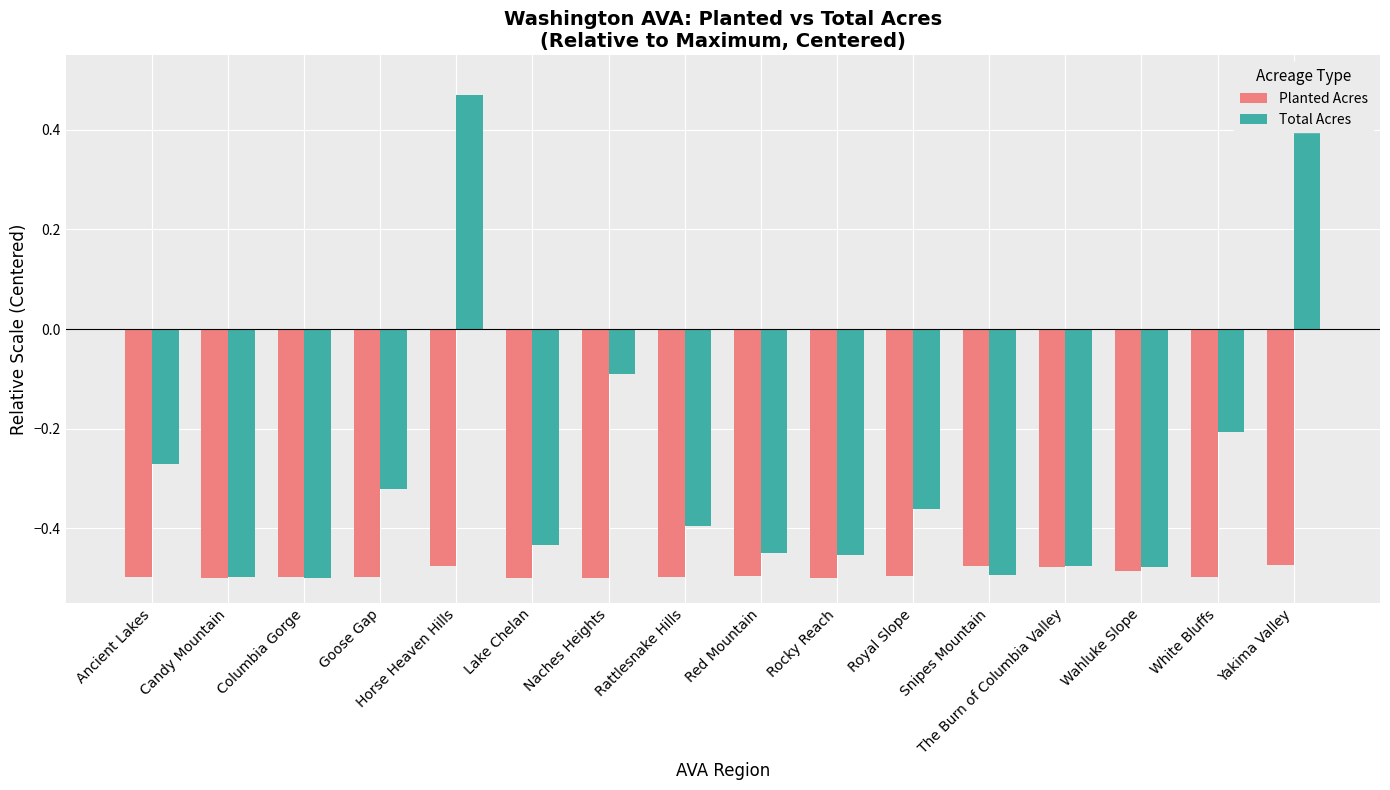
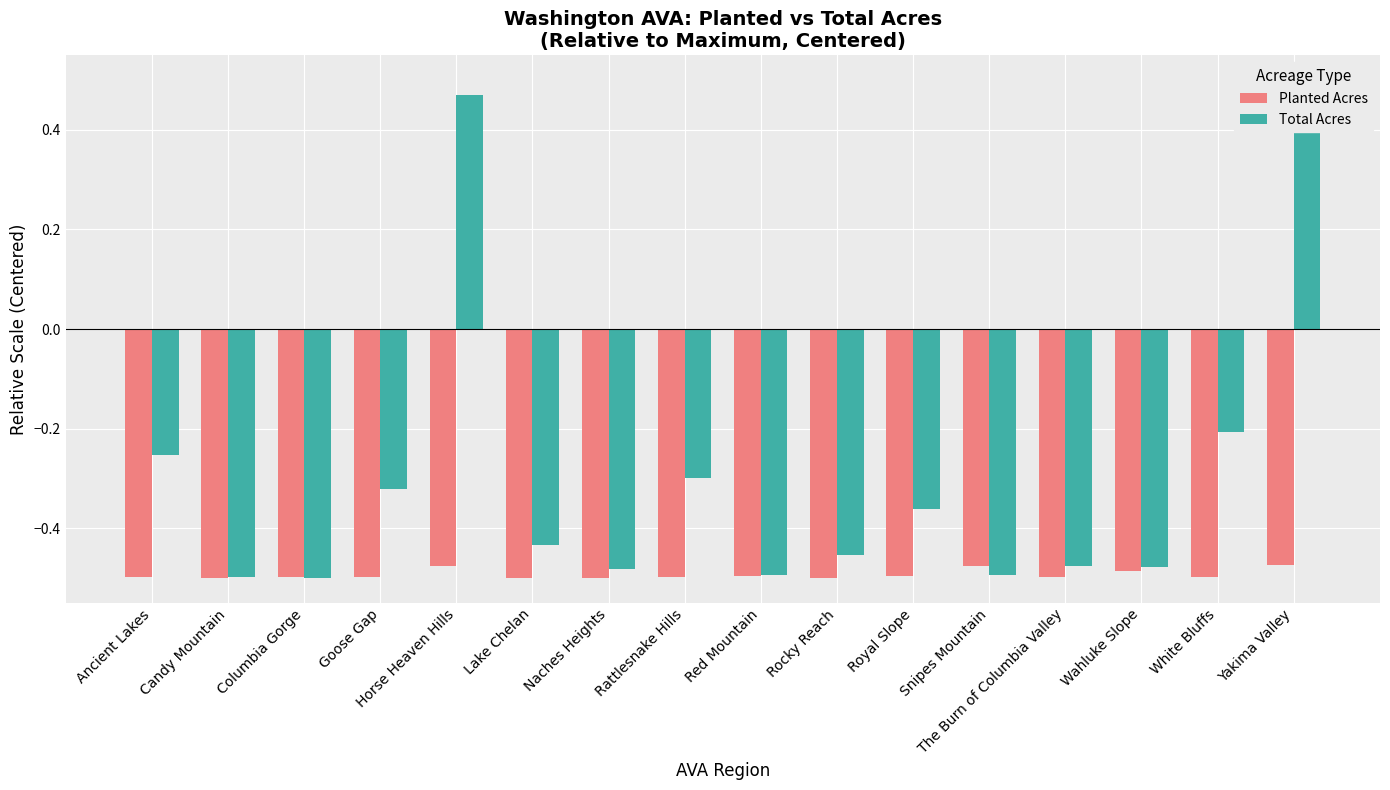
  {
    "Planted Acres": {
      "Ancient Lakes": -0.50,
      "Candy Mountain": -0.50,
      "Columbia Gorge": -0.50,
      "Goose Gap": -0.50,
      "Horse Heaven Hills": -0.48,
      "Lake Chelan": -0.50,
      "Naches Heights": -0.50,
      "Rattlesnake Hills": -0.50,
      "Red Mountain": -0.50,
      "Rocky Reach": -0.50,
      "Royal Slope": -0.50,
      "Snipes Mountain": -0.48,
-     "The Burn of Columbia Valley": -0.48,
+     "The Burn of Columbia Valley": -0.50,
      "Wahluke Slope": -0.49,
      "White Bluffs": -0.50,
      "Yakima Valley": -0.47
    },
    "Total Acres": {
-     "Ancient Lakes": -0.27,
+     "Ancient Lakes": -0.25,
      "Candy Mountain": -0.50,
      "Columbia Gorge": -0.50,
      "Goose Gap": -0.32,
      "Horse Heaven Hills": 0.47,
      "Lake Chelan": -0.43,
-     "Naches Heights": -0.09,
-     "Rattlesnake Hills": -0.40,
-     "Red Mountain": -0.45,
+     "Naches Heights": -0.48,
+     "Rattlesnake Hills": -0.30,
+     "Red Mountain": -0.49,
      "Rocky Reach": -0.45,
      "Royal Slope": -0.36,
      "Snipes Mountain": -0.49,
      "The Burn of Columbia Valley": -0.48,
      "Wahluke Slope": -0.48,
      "White Bluffs": -0.21
    }
  }
